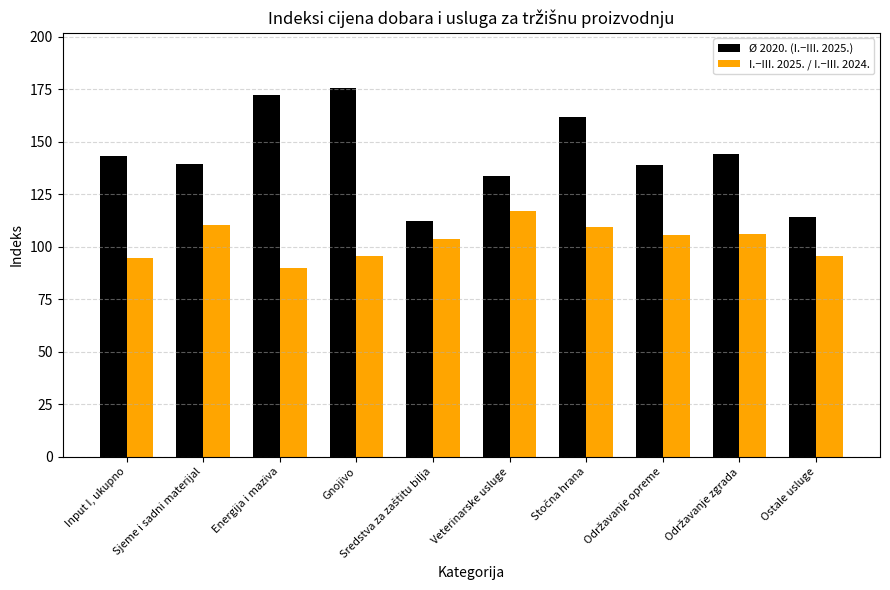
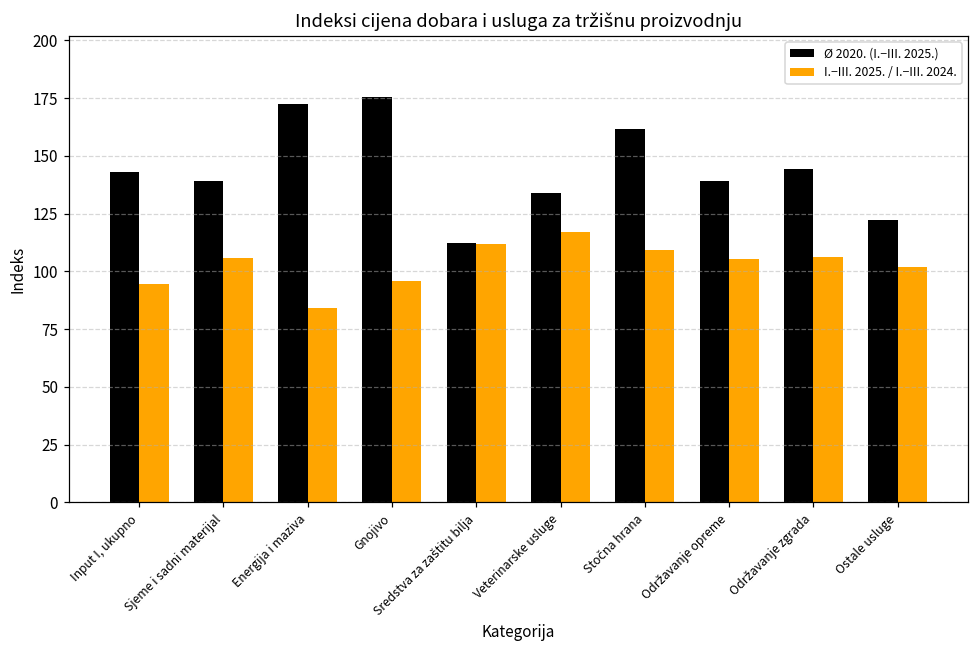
  {
    "Ø 2020. (I.−III. 2025.)": {
      "Input I, ukupno": 143,
      "Sjeme i sadni materijal": 139,
      "Energija i maziva": 172,
      "Gnojivo": 175,
      "Sredstva za zaštitu bilja": 112,
      "Veterinarske usluge": 134,
      "Stočna hrana": 162,
      "Održavanje opreme": 139,
      "Održavanje zgrada": 144,
-     "Ostale usluge": 114
+     "Ostale usluge": 122
    },
    "I.−III. 2025. / I.−III. 2024.": {
      "Input I, ukupno": 94,
-     "Sjeme i sadni materijal": 110,
-     "Energija i maziva": 90,
+     "Sjeme i sadni materijal": 106,
+     "Energija i maziva": 84,
      "Gnojivo": 96,
-     "Sredstva za zaštitu bilja": 104,
+     "Sredstva za zaštitu bilja": 112,
      "Veterinarske usluge": 117,
      "Stočna hrana": 109,
      "Održavanje opreme": 106,
      "Održavanje zgrada": 106,
-     "Ostale usluge": 96
+     "Ostale usluge": 102
    }
  }
